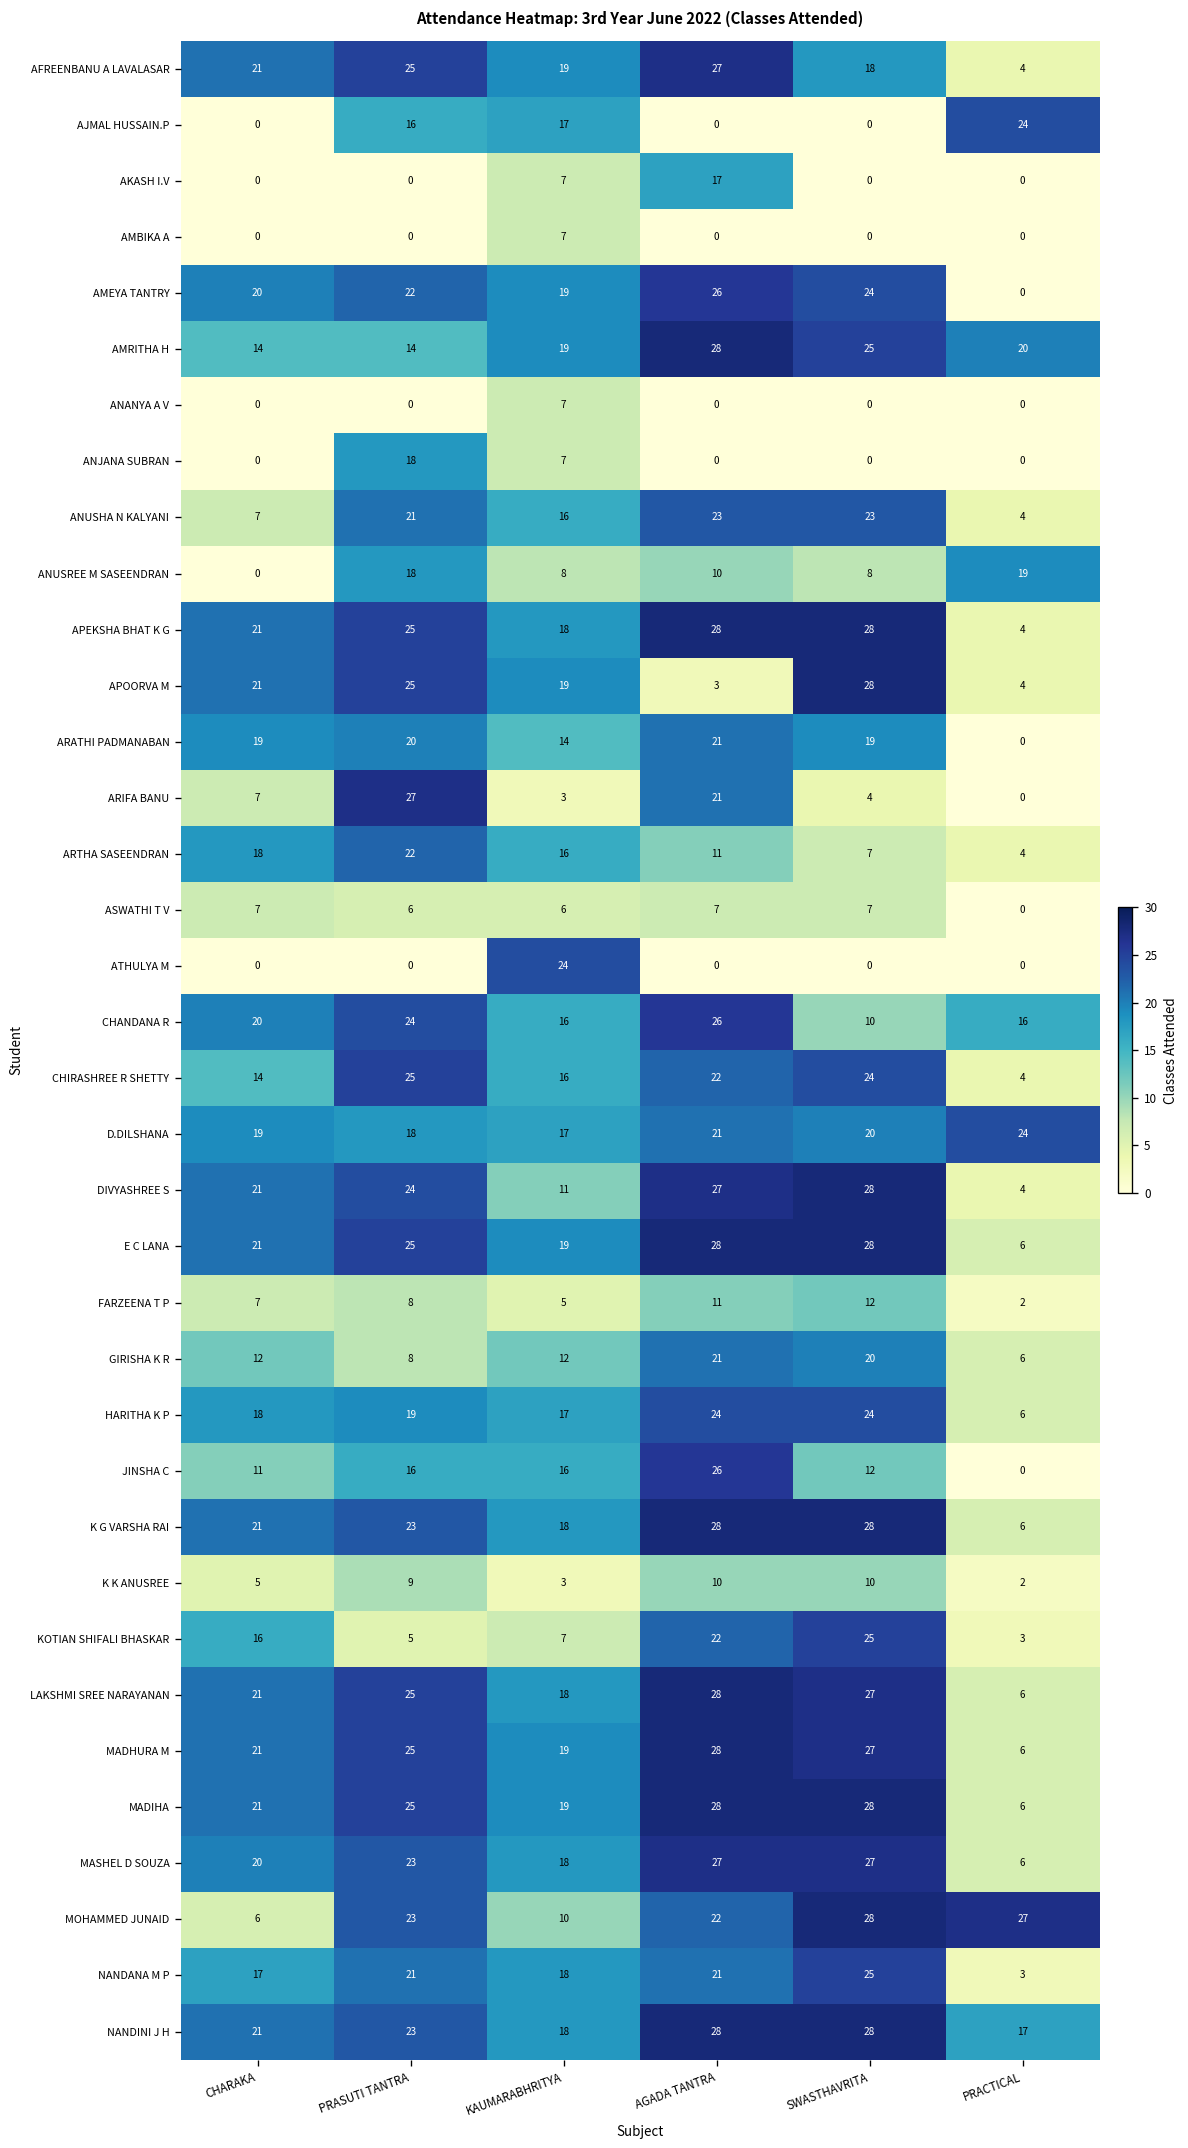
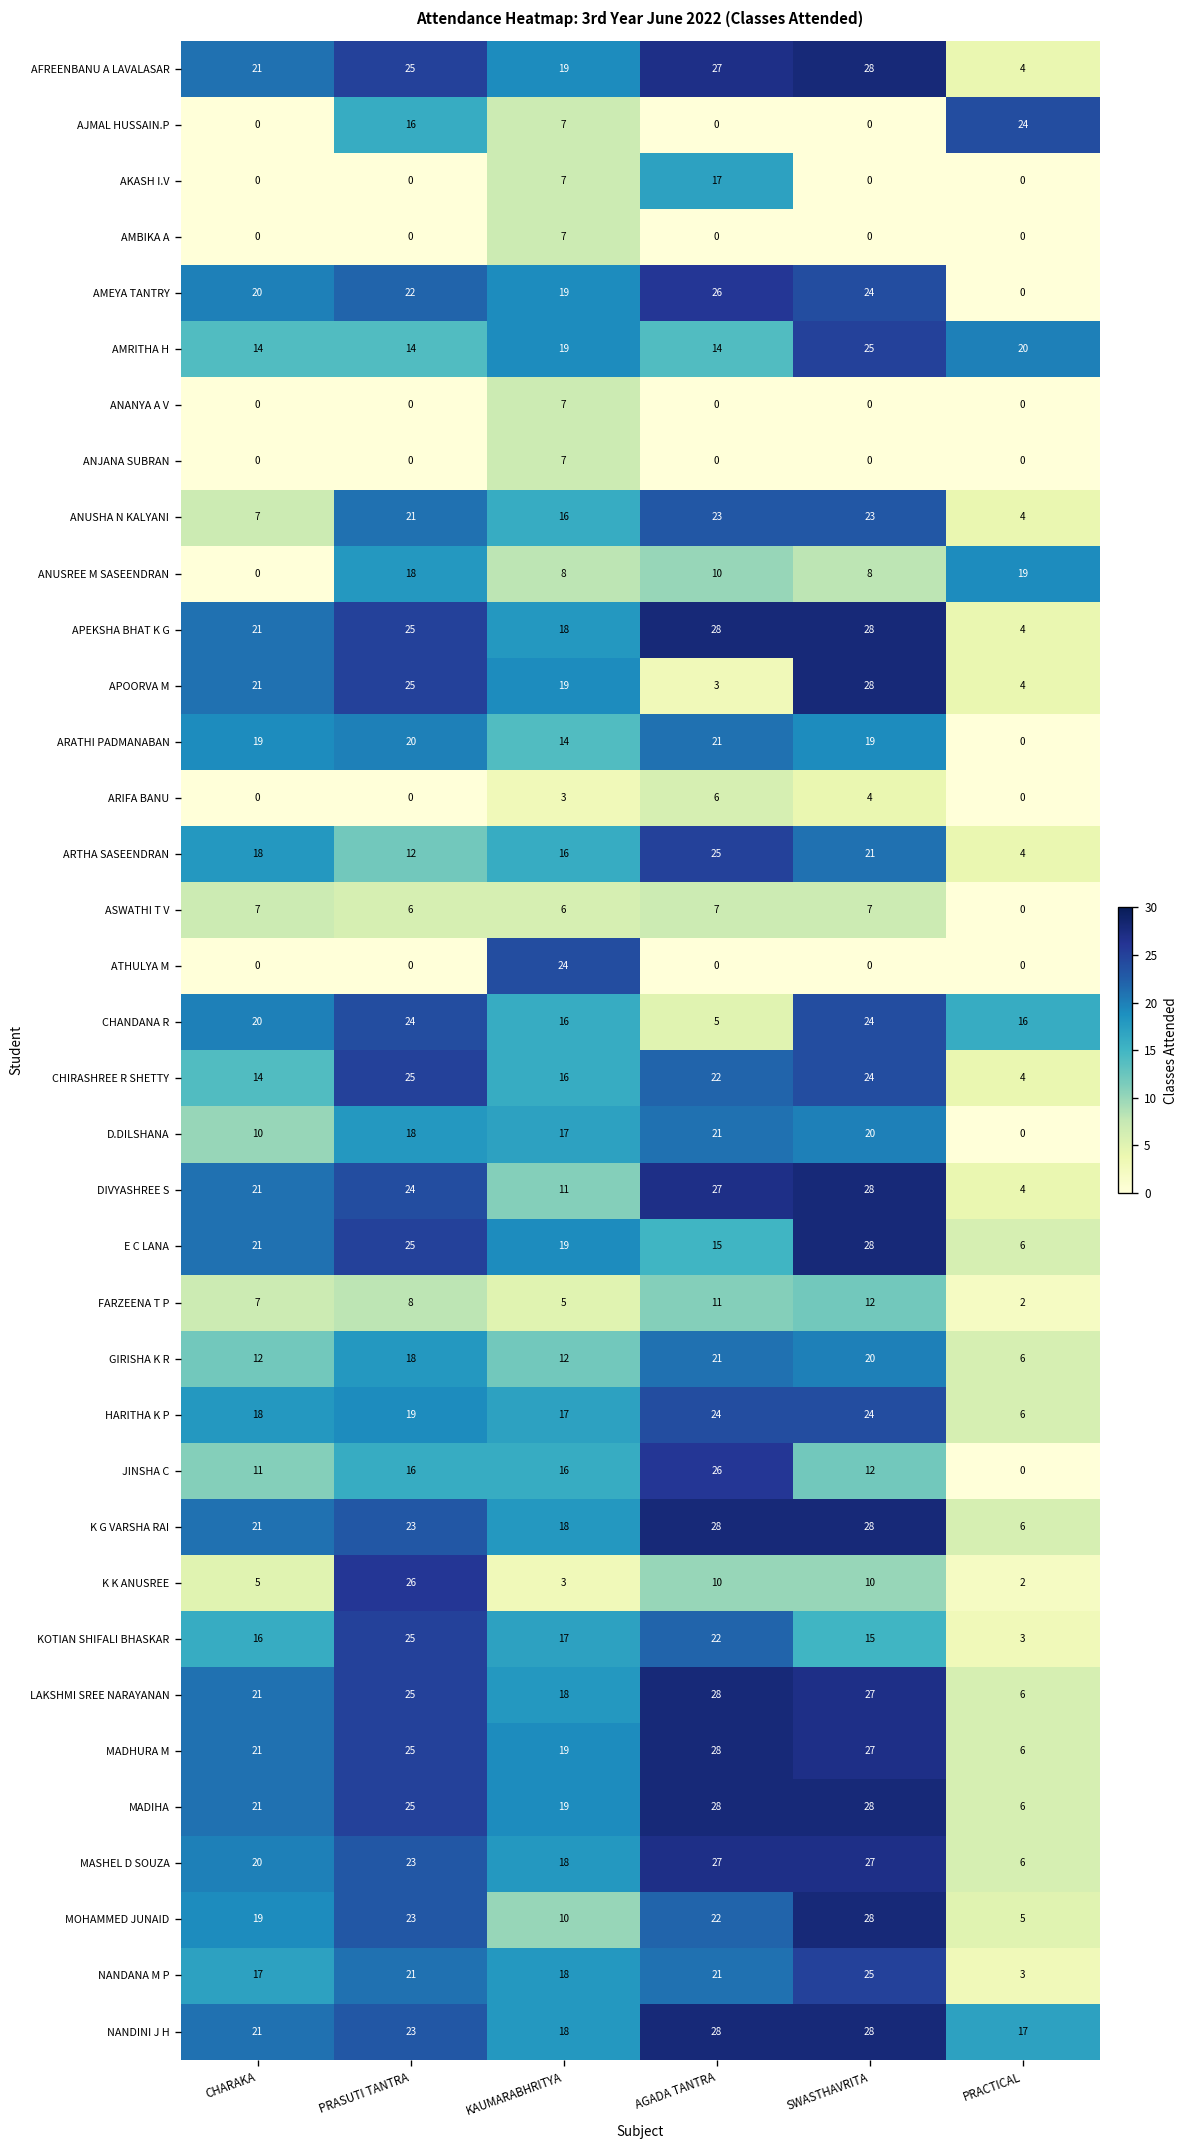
  {
    "AFREENBANU A LAVALASAR": {
      "CHARAKA": 21,
      "PRASUTI TANTRA": 25,
      "KAUMARABHRITYA": 19,
      "AGADA TANTRA": 27,
-     "SWASTHAVRITA": 18,
+     "SWASTHAVRITA": 28,
      "PRACTICAL": 4
    },
    "AJMAL HUSSAIN.P": {
      "CHARAKA": 0,
      "PRASUTI TANTRA": 16,
-     "KAUMARABHRITYA": 17,
+     "KAUMARABHRITYA": 7,
      "AGADA TANTRA": 0,
      "SWASTHAVRITA": 0,
      "PRACTICAL": 24
    },
    "AMRITHA H": {
      "CHARAKA": 14,
      "PRASUTI TANTRA": 14,
      "KAUMARABHRITYA": 19,
-     "AGADA TANTRA": 28,
+     "AGADA TANTRA": 14,
      "SWASTHAVRITA": 25,
      "PRACTICAL": 20
    },
    "ANJANA SUBRAN": {
      "CHARAKA": 0,
-     "PRASUTI TANTRA": 18,
+     "PRASUTI TANTRA": 0,
      "KAUMARABHRITYA": 7,
      "AGADA TANTRA": 0,
      "SWASTHAVRITA": 0,
      "PRACTICAL": 0
    },
    "ARIFA BANU": {
-     "CHARAKA": 7,
-     "PRASUTI TANTRA": 27,
+     "CHARAKA": 0,
+     "PRASUTI TANTRA": 0,
      "KAUMARABHRITYA": 3,
-     "AGADA TANTRA": 21,
+     "AGADA TANTRA": 6,
      "SWASTHAVRITA": 4,
      "PRACTICAL": 0
    },
    "ARTHA SASEENDRAN": {
      "CHARAKA": 18,
-     "PRASUTI TANTRA": 22,
+     "PRASUTI TANTRA": 12,
      "KAUMARABHRITYA": 16,
-     "AGADA TANTRA": 11,
-     "SWASTHAVRITA": 7,
+     "AGADA TANTRA": 25,
+     "SWASTHAVRITA": 21,
      "PRACTICAL": 4
    },
    "CHANDANA R": {
      "CHARAKA": 20,
      "PRASUTI TANTRA": 24,
      "KAUMARABHRITYA": 16,
-     "AGADA TANTRA": 26,
-     "SWASTHAVRITA": 10,
+     "AGADA TANTRA": 5,
+     "SWASTHAVRITA": 24,
      "PRACTICAL": 16
    },
    "D.DILSHANA": {
-     "CHARAKA": 19,
+     "CHARAKA": 10,
      "PRASUTI TANTRA": 18,
      "KAUMARABHRITYA": 17,
      "AGADA TANTRA": 21,
      "SWASTHAVRITA": 20,
-     "PRACTICAL": 24
+     "PRACTICAL": 0
    },
    "E C LANA": {
      "CHARAKA": 21,
      "PRASUTI TANTRA": 25,
      "KAUMARABHRITYA": 19,
-     "AGADA TANTRA": 28,
+     "AGADA TANTRA": 15,
      "SWASTHAVRITA": 28,
      "PRACTICAL": 6
    },
    "GIRISHA K R": {
      "CHARAKA": 12,
-     "PRASUTI TANTRA": 8,
+     "PRASUTI TANTRA": 18,
      "KAUMARABHRITYA": 12,
      "AGADA TANTRA": 21,
      "SWASTHAVRITA": 20,
      "PRACTICAL": 6
    },
    "K K ANUSREE": {
      "CHARAKA": 5,
-     "PRASUTI TANTRA": 9,
+     "PRASUTI TANTRA": 26,
      "KAUMARABHRITYA": 3,
      "AGADA TANTRA": 10,
      "SWASTHAVRITA": 10,
      "PRACTICAL": 2
    },
    "KOTIAN SHIFALI BHASKAR": {
      "CHARAKA": 16,
-     "PRASUTI TANTRA": 5,
-     "KAUMARABHRITYA": 7,
+     "PRASUTI TANTRA": 25,
+     "KAUMARABHRITYA": 17,
      "AGADA TANTRA": 22,
-     "SWASTHAVRITA": 25,
+     "SWASTHAVRITA": 15,
      "PRACTICAL": 3
    },
    "MOHAMMED JUNAID": {
-     "CHARAKA": 6,
+     "CHARAKA": 19,
      "PRASUTI TANTRA": 23,
      "KAUMARABHRITYA": 10,
      "AGADA TANTRA": 22,
      "SWASTHAVRITA": 28,
-     "PRACTICAL": 27
+     "PRACTICAL": 5
    }
  }
